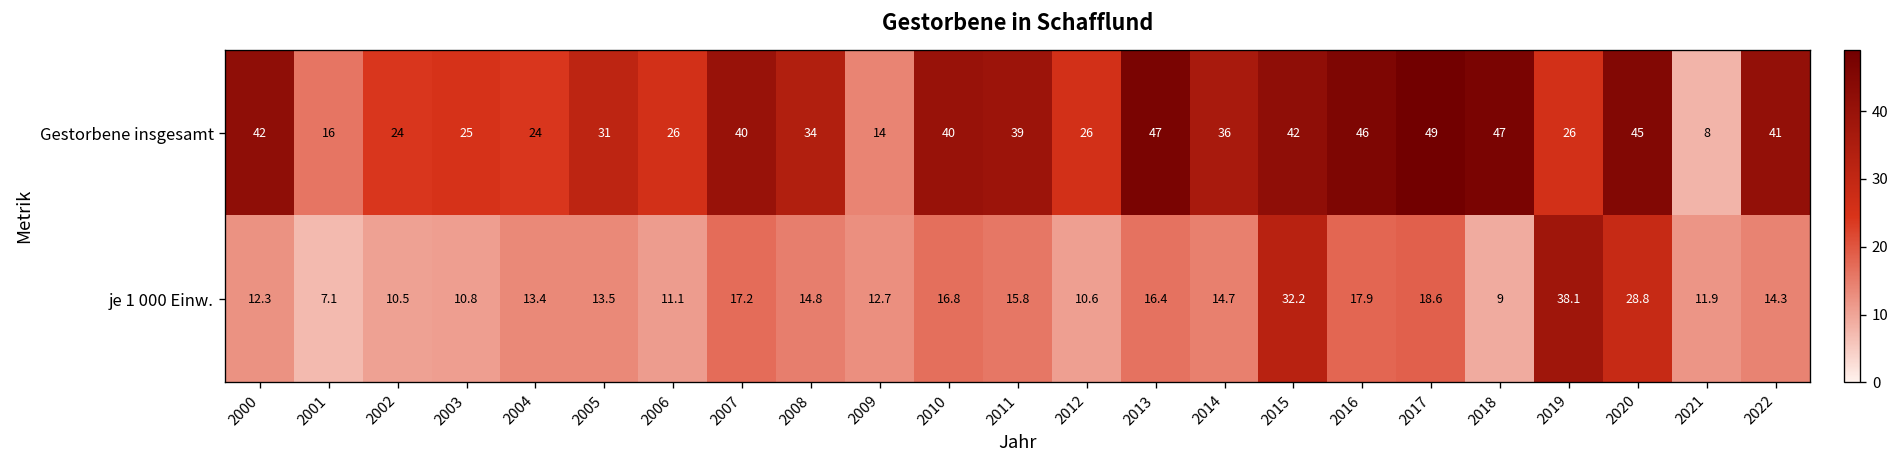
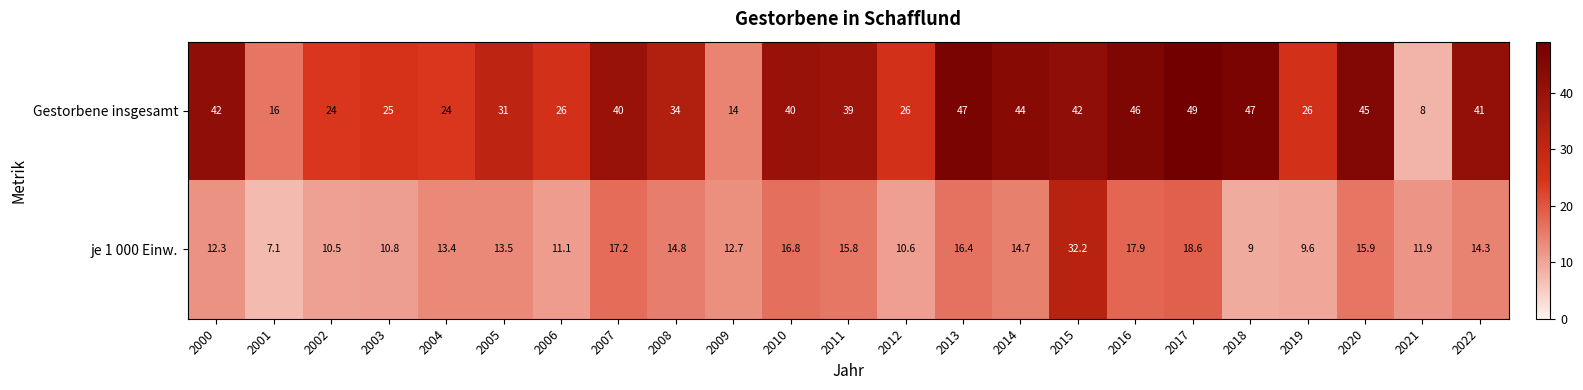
  {
    "Gestorbene insgesamt": {
      "2000": 42,
      "2001": 16,
      "2002": 24,
      "2003": 25,
      "2004": 24,
      "2005": 31,
      "2006": 26,
      "2007": 40,
      "2008": 34,
      "2009": 14,
      "2010": 40,
      "2011": 39,
      "2012": 26,
      "2013": 47,
-     "2014": 36,
+     "2014": 44,
      "2015": 42,
      "2016": 46,
      "2017": 49,
      "2018": 47,
      "2019": 26,
      "2020": 45,
      "2021": 8,
      "2022": 41
    },
    "je 1 000 Einw.": {
      "2000": 12.3,
      "2001": 7.1,
      "2002": 10.5,
      "2003": 10.8,
      "2004": 13.4,
      "2005": 13.5,
      "2006": 11.1,
      "2007": 17.2,
      "2008": 14.8,
      "2009": 12.7,
      "2010": 16.8,
      "2011": 15.8,
      "2012": 10.6,
      "2013": 16.4,
      "2014": 14.7,
      "2015": 32.2,
      "2016": 17.9,
      "2017": 18.6,
      "2018": 9,
-     "2019": 38.1,
-     "2020": 28.8,
+     "2019": 9.6,
+     "2020": 15.9,
      "2021": 11.9,
      "2022": 14.3
    }
  }
